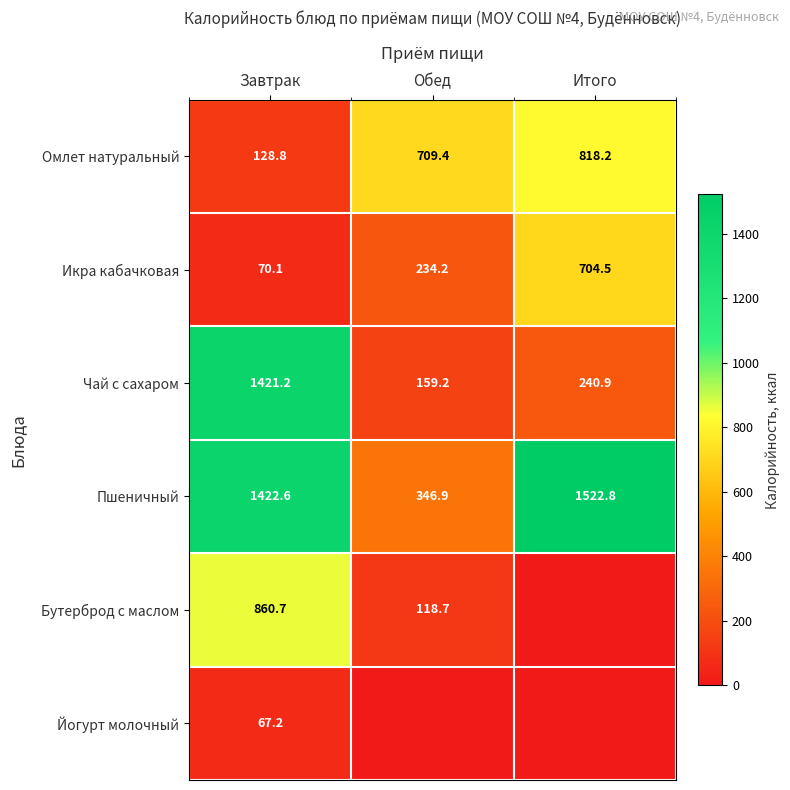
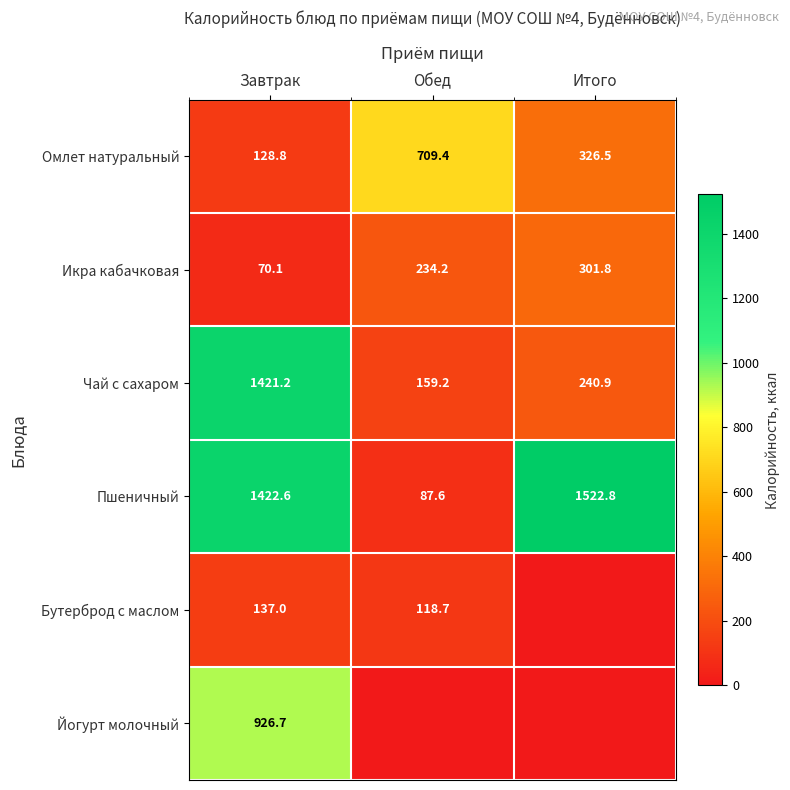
  {
    "Омлет натуральный": {
      "Завтрак": 128.8,
      "Обед": 709.4,
-     "Итого": 818.2
+     "Итого": 326.5
    },
    "Икра кабачковая": {
      "Завтрак": 70.1,
      "Обед": 234.2,
-     "Итого": 704.5
+     "Итого": 301.8
    },
    "Чай с сахаром": {
      "Завтрак": 1421.2,
      "Обед": 159.2,
      "Итого": 240.9
    },
    "Пшеничный": {
      "Завтрак": 1422.6,
-     "Обед": 346.9,
+     "Обед": 87.6,
      "Итого": 1522.8
    },
    "Бутерброд с маслом": {
-     "Завтрак": 860.7,
+     "Завтрак": 137.0,
      "Обед": 118.7
    },
    "Йогурт молочный": {
-     "Завтрак": 67.2
+     "Завтрак": 926.7
    }
  }
